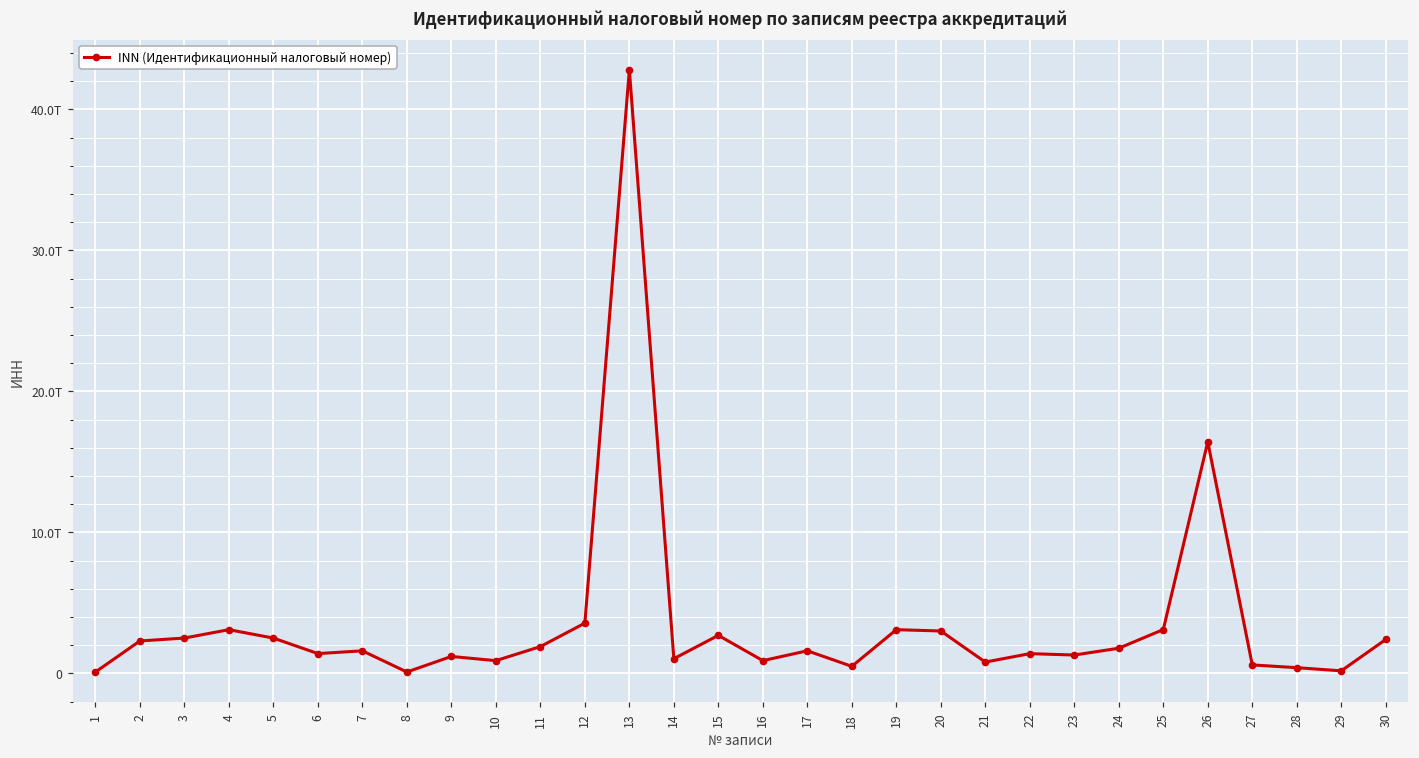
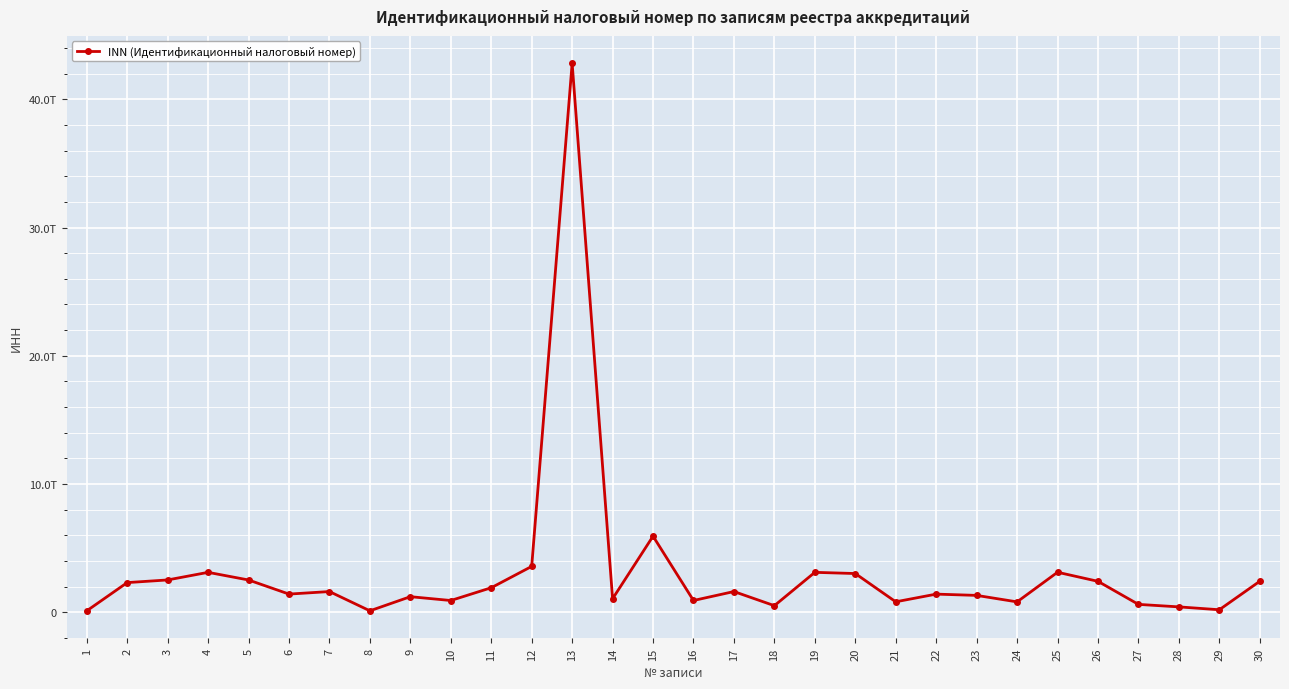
  {
    "1": "0.1T",
    "2": "2.3T",
    "3": "2.5T",
    "4": "3.1T",
    "5": "2.5T",
    "6": "1.4T",
    "7": "1.6T",
    "8": "0.1T",
    "9": "1.2T",
    "10": "0.9T",
    "11": "1.9T",
    "12": "3.6T",
    "13": "42.8T",
    "14": "1.0T",
-   "15": "2.7T",
+   "15": "5.9T",
    "16": "0.9T",
    "17": "1.6T",
    "18": "0.5T",
    "19": "3.1T",
    "20": "3.0T",
    "21": "0.8T",
    "22": "1.4T",
    "23": "1.3T",
-   "24": "1.8T",
+   "24": "0.8T",
    "25": "3.1T",
-   "26": "16.4T",
+   "26": "2.4T",
    "27": "0.6T",
    "28": "0.4T",
    "29": "0.2T",
    "30": "2.4T"
  }
